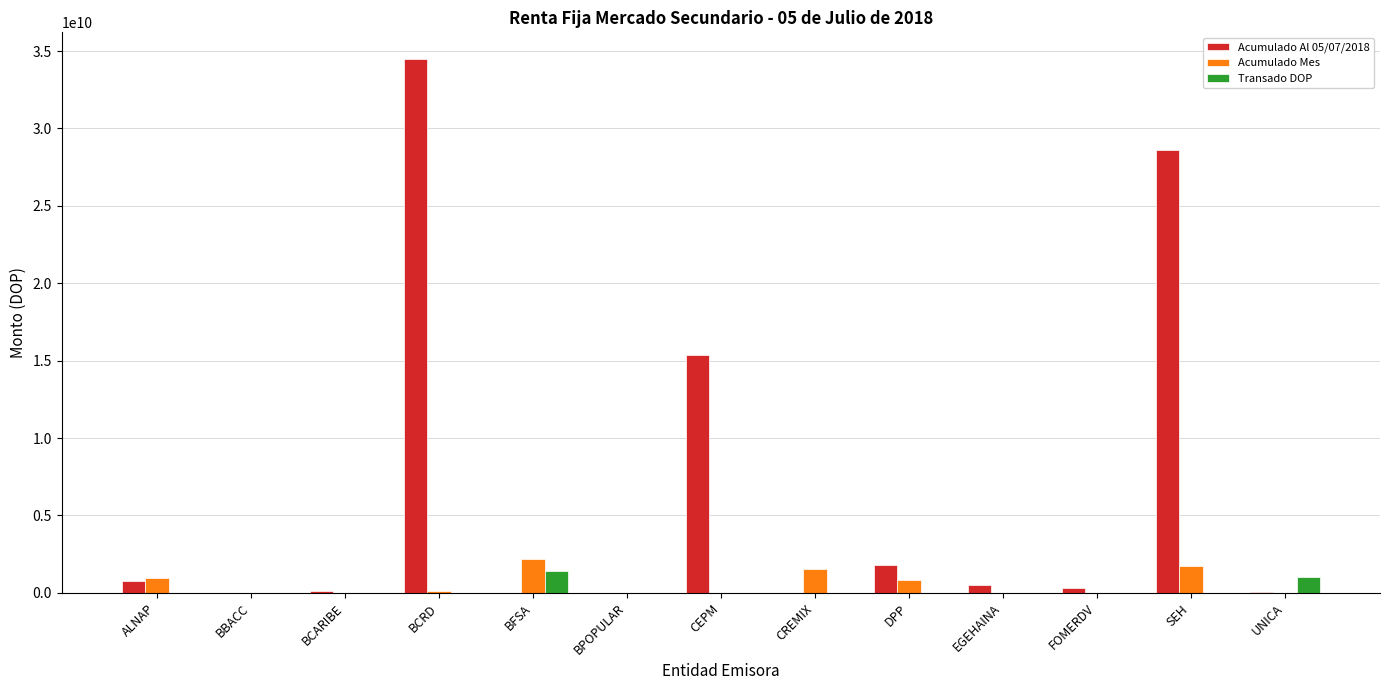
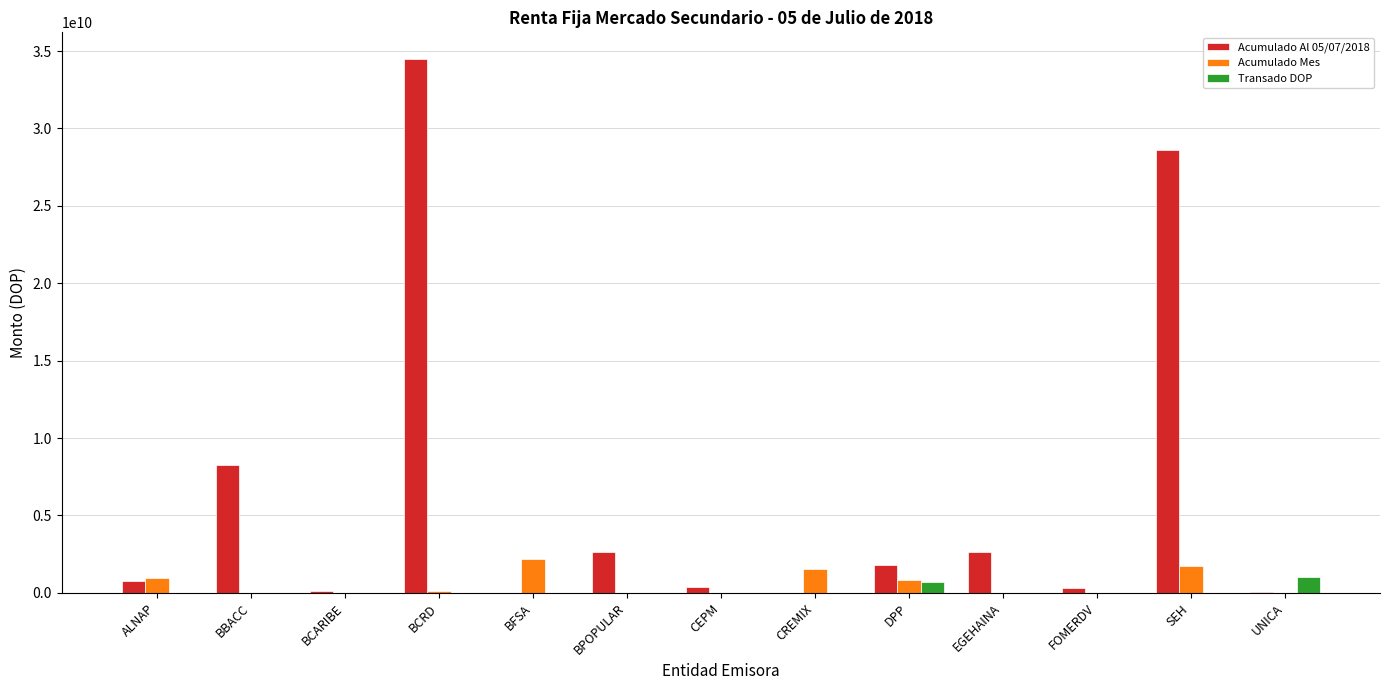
  {
    "Acumulado Al 05/07/2018": {
      "ALNAP": 800000000,
-     "BBACC": 0,
+     "BBACC": 8300000000,
      "BCRD": 34500000000,
-     "BPOPULAR": 0,
-     "CEPM": 15400000000,
+     "BPOPULAR": 2700000000,
+     "CEPM": 400000000,
      "DPP": 1800000000,
-     "EGEHAINA": 500000000,
+     "EGEHAINA": 2600000000,
      "FOMERDV": 300000000,
      "SEH": 28600000000
    },
    "Acumulado Mes": {
      "ALNAP": 1000000000,
      "BBACC": 0,
      "BCARIBE": 0,
      "BFSA": 2200000000,
      "BPOPULAR": 0,
      "CEPM": 0,
      "CREMIX": 1500000000,
      "DPP": 800000000,
      "FOMERDV": 0,
      "SEH": 1700000000,
      "UNICA": 0
    },
    "Transado DOP": {
      "ALNAP": 0,
      "BBACC": 0,
      "BCARIBE": 0,
-     "BFSA": 1400000000,
+     "BFSA": 0,
      "BPOPULAR": 0,
      "CEPM": 0,
      "CREMIX": 0,
-     "DPP": 0,
+     "DPP": 700000000,
      "FOMERDV": 0,
      "SEH": 0,
      "UNICA": 1000000000
    }
  }
